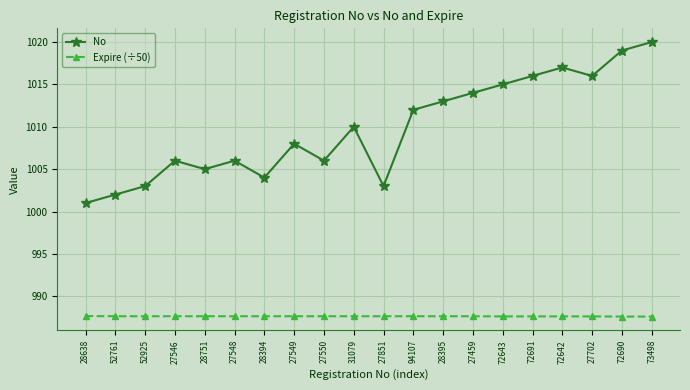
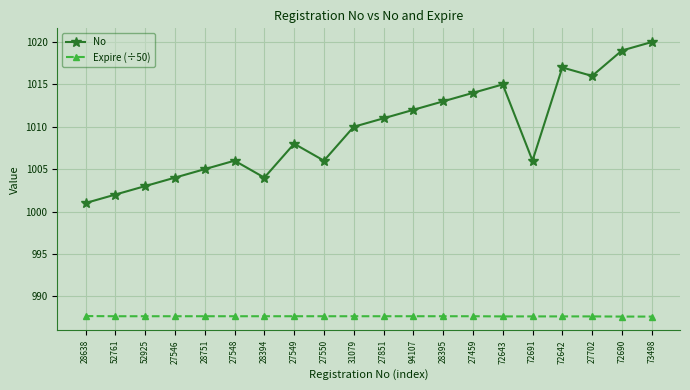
  {
    "No": {
      "28638": 1001,
      "52761": 1002,
      "52925": 1003,
-     "27546": 1006,
+     "27546": 1004,
      "28751": 1005,
      "27548": 1006,
      "28394": 1004,
      "27549": 1008,
      "27550": 1006,
      "31079": 1010,
-     "27851": 1003,
+     "27851": 1011,
      "94107": 1012,
      "28395": 1013,
      "27459": 1014,
      "72643": 1015,
-     "72691": 1016,
+     "72691": 1006,
      "72642": 1017,
      "27702": 1016,
      "72690": 1019,
      "73498": 1020
    },
    "Expire (÷50)": {
      "28638": 988,
      "52761": 988,
      "52925": 988,
      "27546": 988,
      "28751": 988,
      "27548": 988,
      "28394": 988,
      "27549": 988,
      "27550": 988,
      "31079": 988,
      "27851": 988,
      "94107": 988,
      "28395": 988,
      "27459": 988,
      "72643": 988,
      "72691": 988,
      "72642": 988,
      "27702": 988,
      "72690": 988,
      "73498": 988
    }
  }
